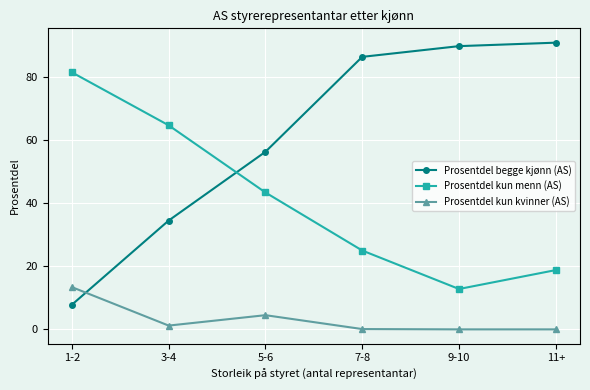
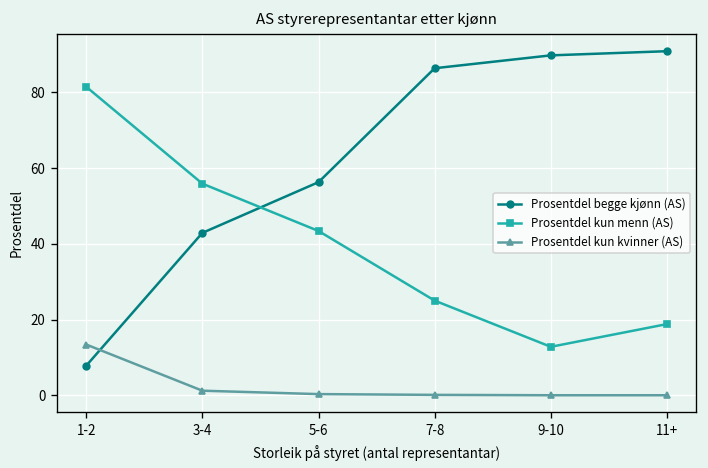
  {
    "Prosentdel begge kjønn (AS)": {
      "1-2": 8,
-     "3-4": 35,
+     "3-4": 43,
      "5-6": 56,
      "7-8": 86,
      "9-10": 90,
      "11+": 91
    },
    "Prosentdel kun menn (AS)": {
      "1-2": 82,
-     "3-4": 65,
+     "3-4": 56,
      "5-6": 43,
      "7-8": 25,
      "9-10": 13,
      "11+": 19
    },
    "Prosentdel kun kvinner (AS)": {
      "1-2": 13,
      "3-4": 1,
-     "5-6": 5,
+     "5-6": 0,
      "7-8": 0,
      "9-10": 0,
      "11+": 0
    }
  }
